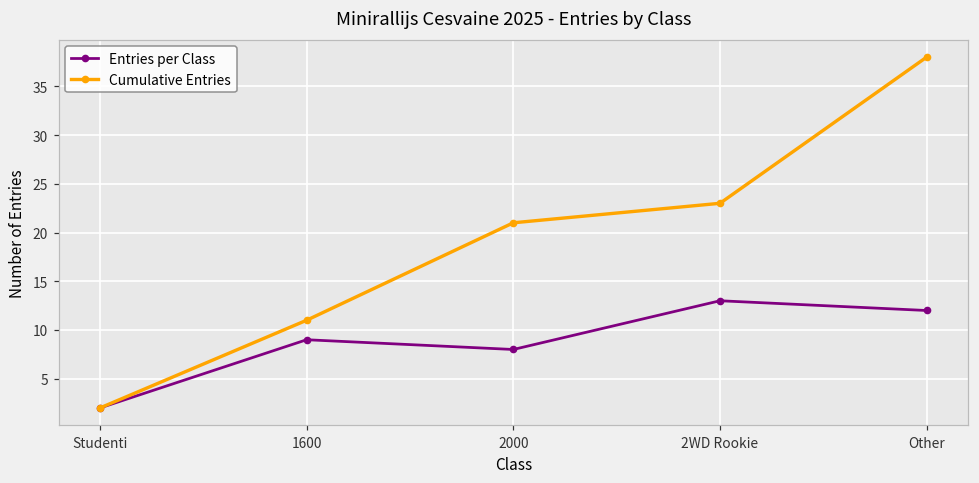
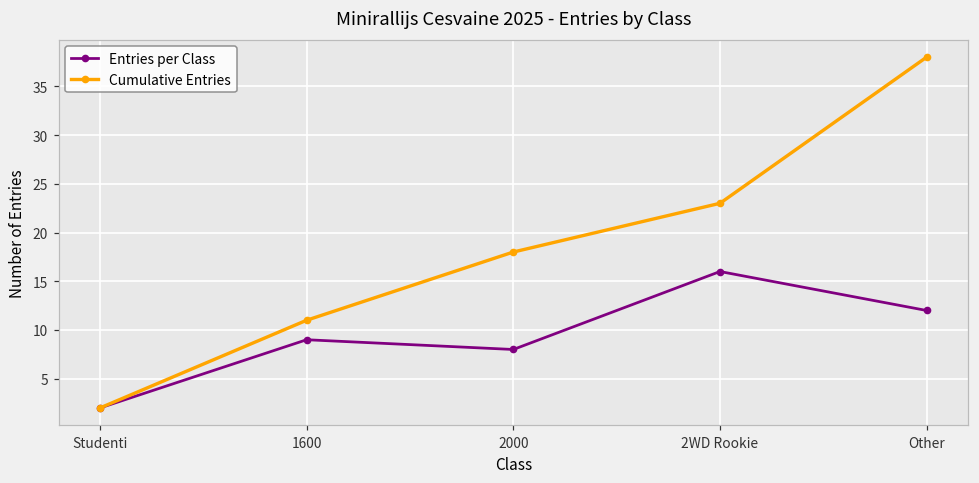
  {
    "Entries per Class": {
      "1600": 9,
      "2000": 8,
-     "2WD Rookie": 13,
+     "2WD Rookie": 16,
      "Other": 12
    },
    "Cumulative Entries": {
      "1600": 11,
-     "2000": 21,
+     "2000": 18,
      "2WD Rookie": 23,
      "Other": 38
    }
  }
